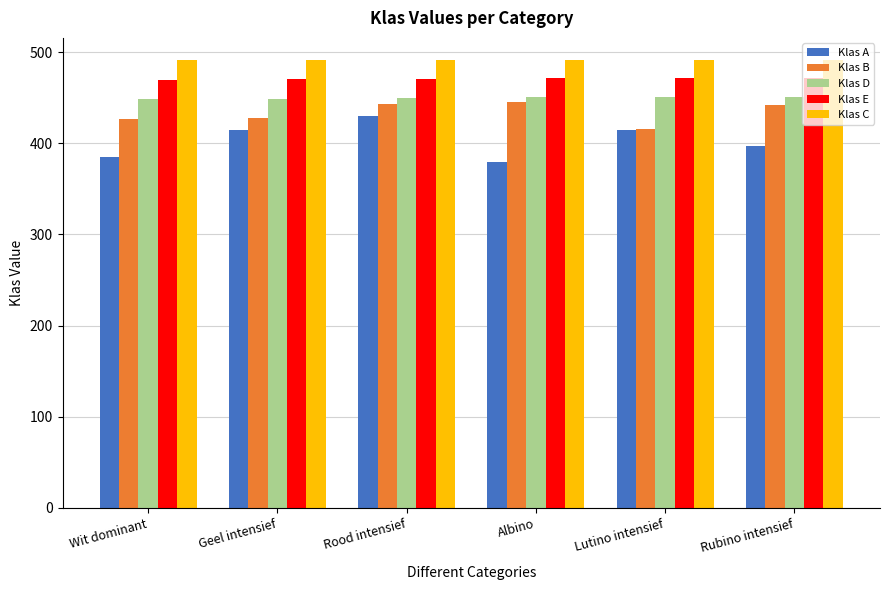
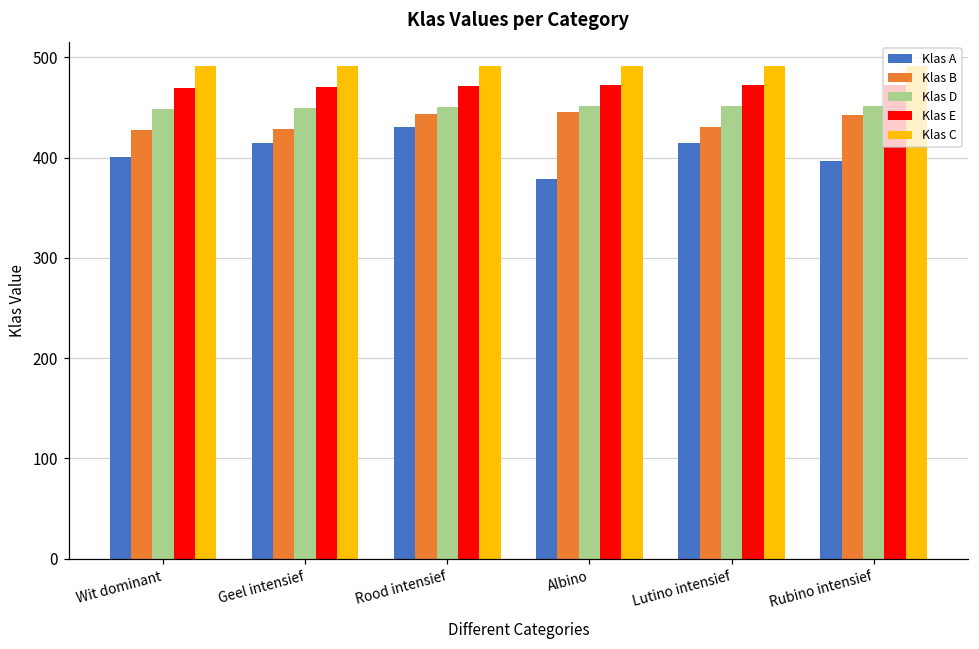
  {
    "Klas A": {
-     "Wit dominant": 390,
+     "Wit dominant": 400,
      "Geel intensief": 420,
      "Rood intensief": 430,
      "Albino": 380,
      "Lutino intensief": 420,
      "Rubino intensief": 400
    },
    "Klas B": {
      "Wit dominant": 430,
      "Geel intensief": 430,
      "Rood intensief": 440,
      "Albino": 450,
-     "Lutino intensief": 420,
+     "Lutino intensief": 430,
      "Rubino intensief": 440
    },
    "Klas D": {
      "Wit dominant": 450,
      "Geel intensief": 450,
      "Rood intensief": 450,
      "Albino": 450,
      "Lutino intensief": 450,
      "Rubino intensief": 450
    },
    "Klas E": {
      "Wit dominant": 470,
      "Geel intensief": 470,
      "Rood intensief": 470,
      "Albino": 470,
      "Lutino intensief": 470
    },
    "Klas C": {
      "Wit dominant": 490,
      "Geel intensief": 490,
      "Rood intensief": 490,
      "Albino": 490,
      "Lutino intensief": 490
    }
  }
